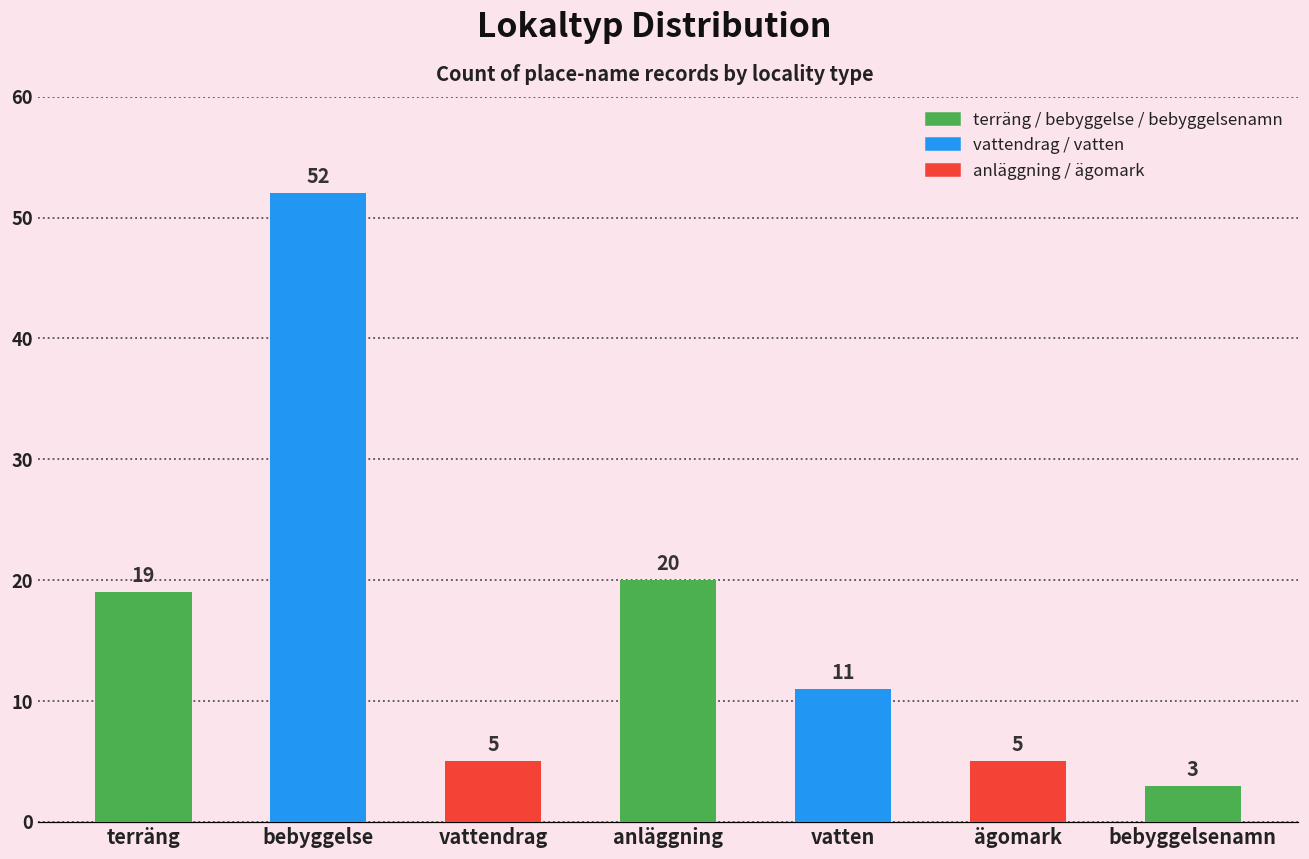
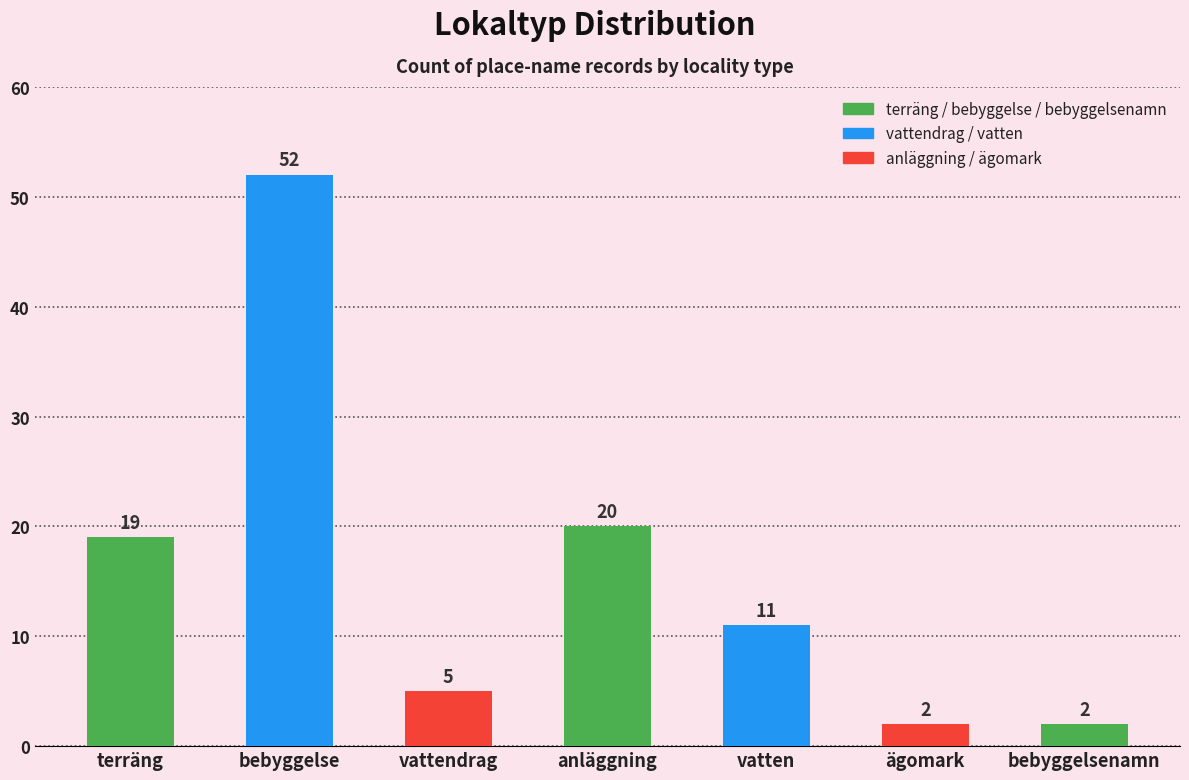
  {
    "terräng": 19,
    "bebyggelse": 52,
    "vattendrag": 5,
    "anläggning": 20,
    "vatten": 11,
-   "ägomark": 5,
-   "bebyggelsenamn": 3
+   "ägomark": 2,
+   "bebyggelsenamn": 2
  }
